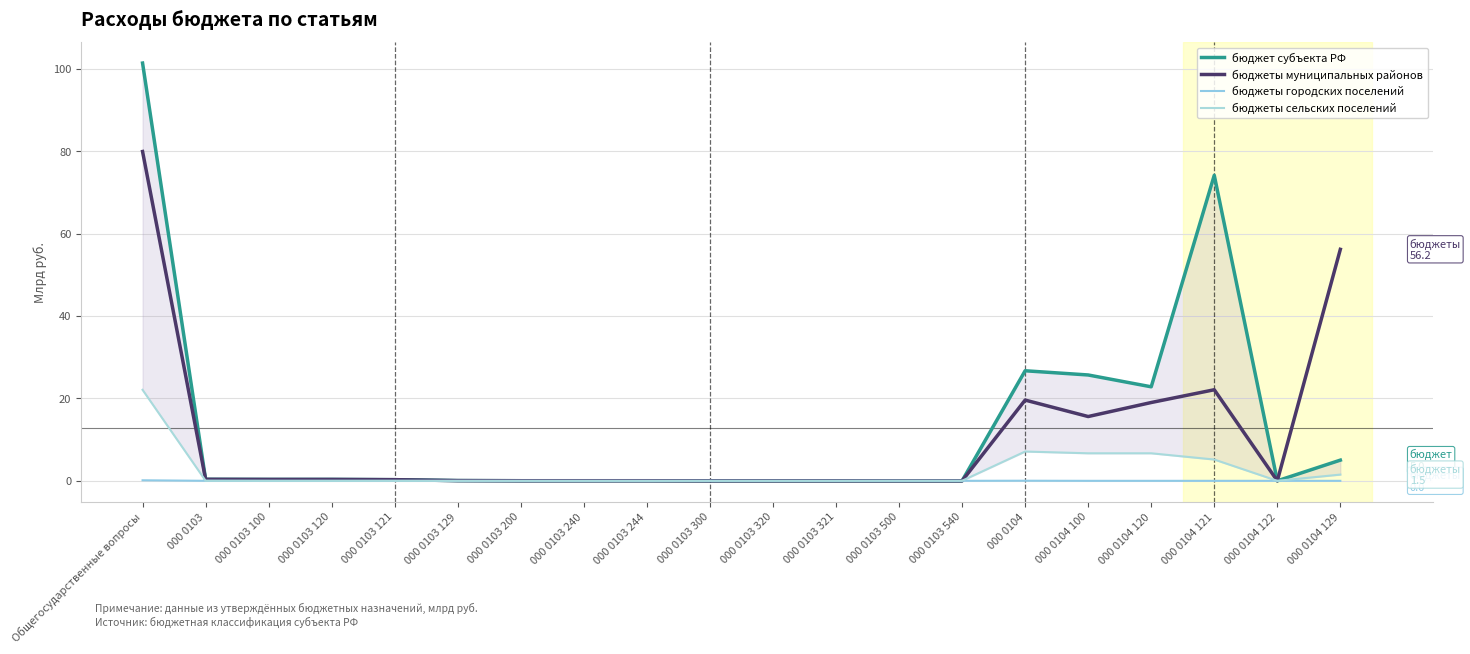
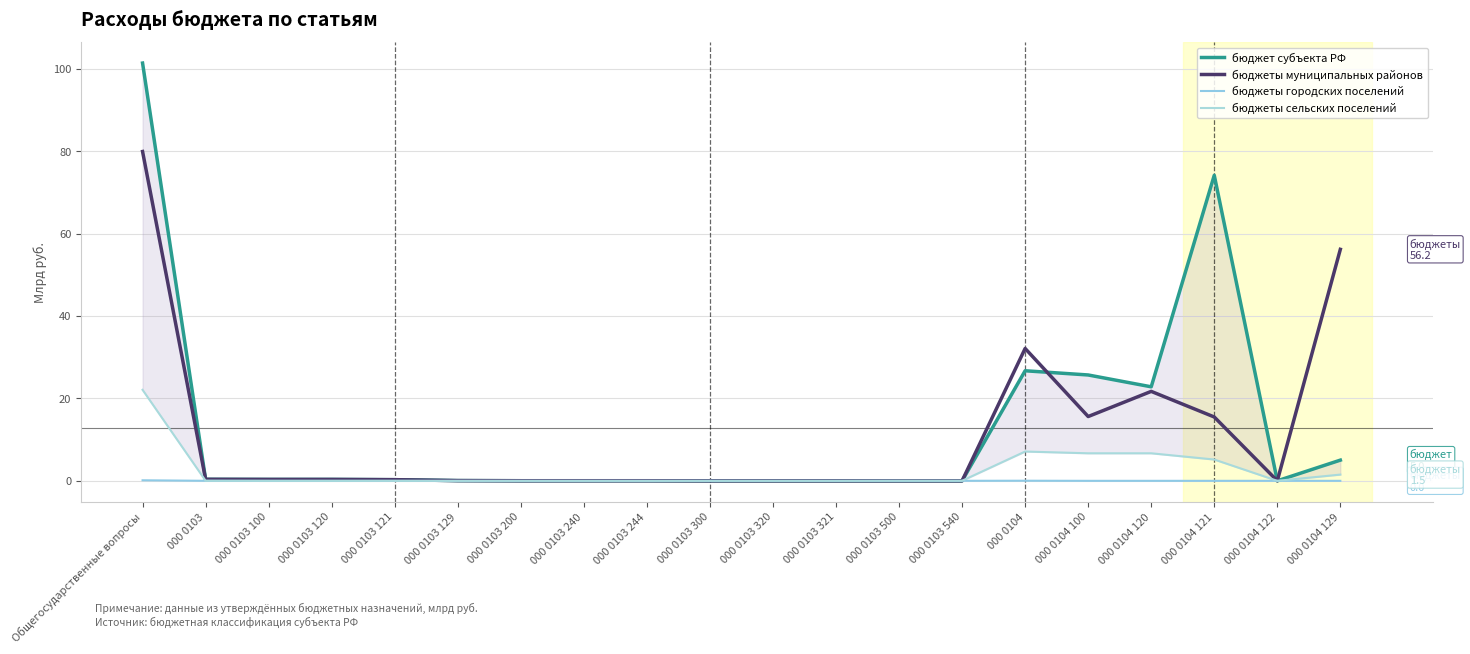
  {
    "бюджет субъекта РФ": {
      "Общегосударственные вопросы": 101,
      "000 0104": 27,
      "000 0104 100": 26,
      "000 0104 120": 23,
      "000 0104 121": 74,
      "000 0104 129": 5
    },
    "бюджеты муниципальных районов": {
      "Общегосударственные вопросы": 80,
-     "000 0104": 20,
+     "000 0104": 32,
      "000 0104 100": 16,
-     "000 0104 120": 19,
-     "000 0104 121": 22,
+     "000 0104 120": 22,
+     "000 0104 121": 15,
      "000 0104 129": 56
    }
  }
